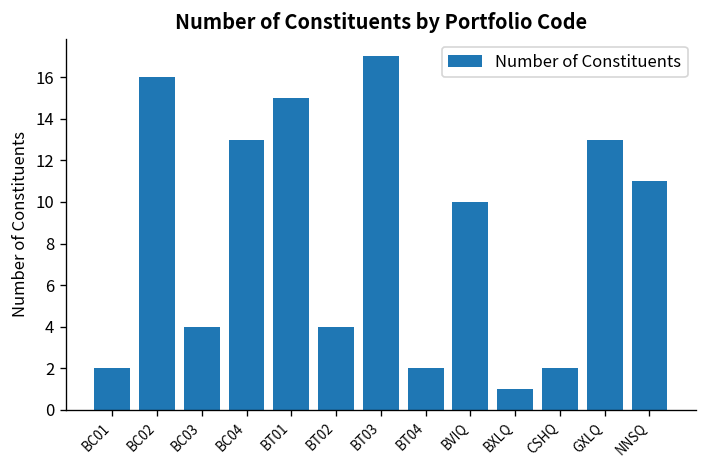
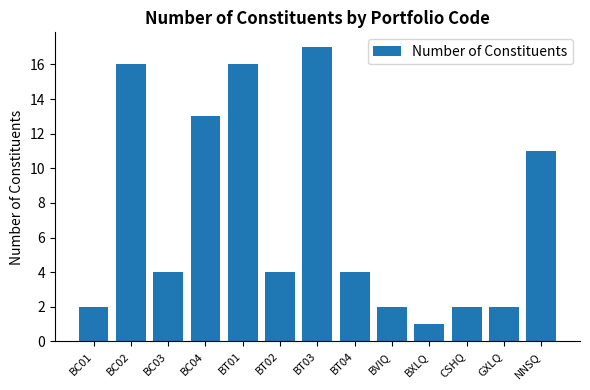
  {
    "BC01": 2,
    "BC02": 16,
    "BC03": 4,
    "BC04": 13,
-   "BT01": 15,
+   "BT01": 16,
    "BT02": 4,
    "BT03": 17,
-   "BT04": 2,
-   "BVIQ": 10,
+   "BT04": 4,
+   "BVIQ": 2,
    "BXLQ": 1,
    "CSHQ": 2,
-   "GXLQ": 13,
+   "GXLQ": 2,
    "NNSQ": 11
  }
